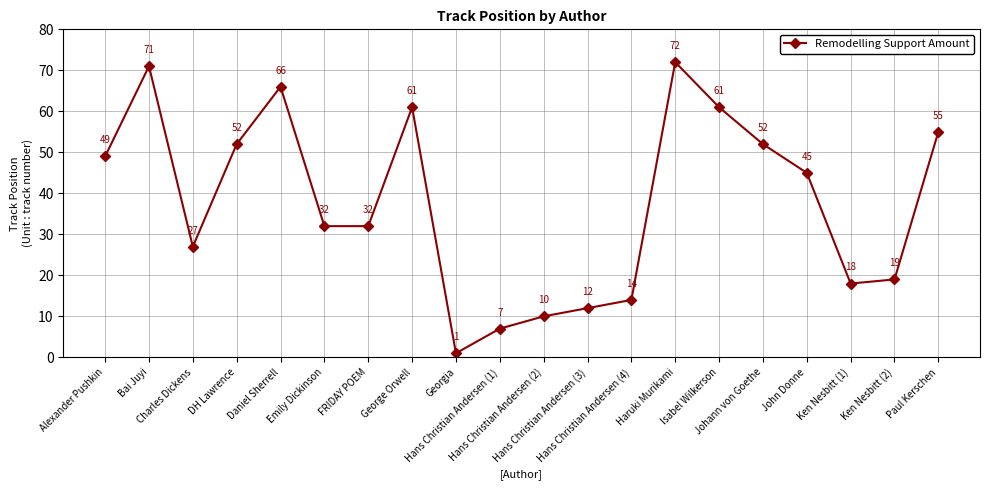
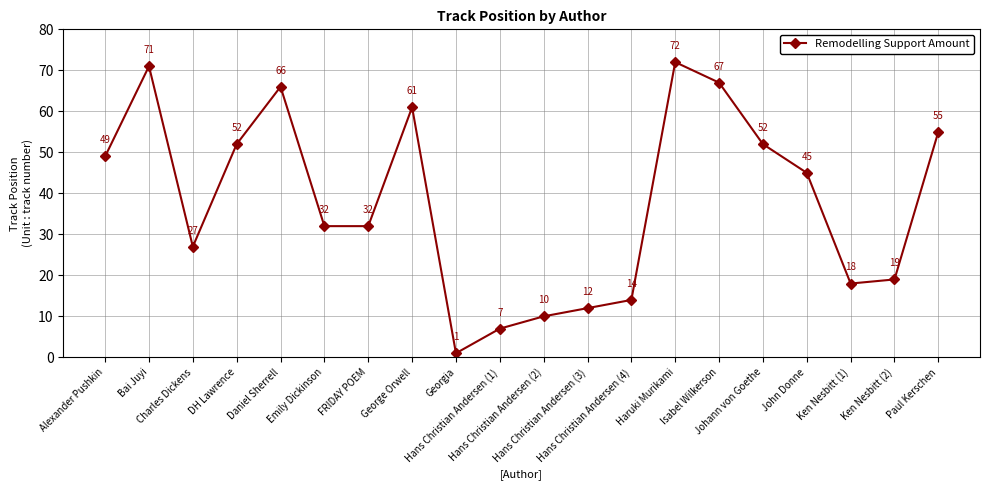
  {
    "Alexander Pushkin": 49,
    "Bai Juyi": 71,
    "Charles Dickens": 27,
    "DH Lawrence": 52,
    "Daniel Sherrell": 66,
    "Emily Dickinson": 32,
    "FRIDAY POEM": 32,
    "George Orwell": 61,
    "Georgia": 1,
    "Hans Christian Andersen (1)": 7,
    "Hans Christian Andersen (2)": 10,
    "Hans Christian Andersen (3)": 12,
    "Hans Christian Andersen (4)": 14,
    "Haruki Murikami": 72,
-   "Isabel Wilkerson": 61,
+   "Isabel Wilkerson": 67,
    "Johann von Goethe": 52,
    "John Donne": 45,
    "Ken Nesbitt (1)": 18,
    "Ken Nesbitt (2)": 19,
    "Paul Kerschen": 55
  }
